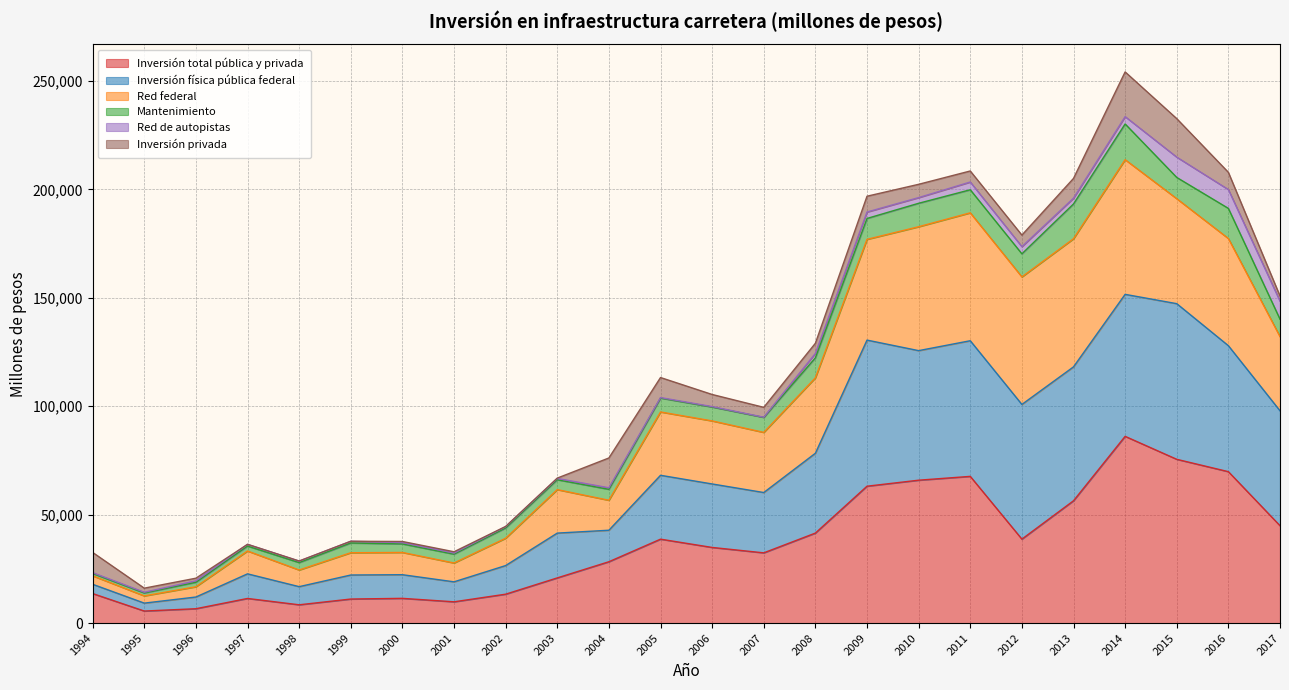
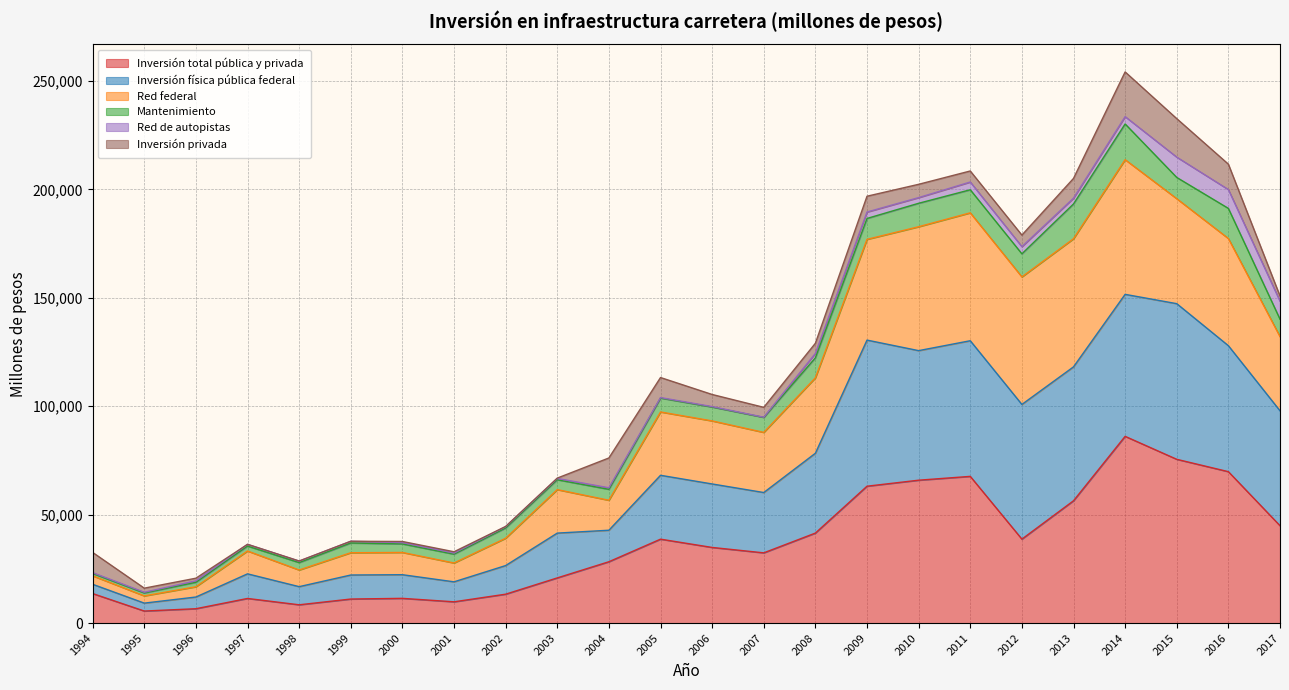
  {
    "Inversión total pública y privada": {
      "1994": "14,000",
      "1995": "6,000",
      "1996": "7,000",
      "1997": "11,000",
      "1998": "8,000",
      "1999": "11,000",
      "2000": "11,000",
      "2001": "10,000",
      "2002": "13,000",
      "2003": "21,000",
      "2004": "28,000",
      "2005": "39,000",
      "2006": "35,000",
      "2007": "32,000",
      "2008": "42,000",
      "2009": "63,000",
      "2010": "66,000",
      "2011": "68,000",
      "2012": "39,000",
      "2013": "56,000",
      "2014": "86,000",
      "2015": "76,000",
      "2016": "70,000",
      "2017": "45,000"
    },
    "Inversión física pública federal": {
      "1994": "4,000",
      "1995": "4,000",
      "1996": "5,000",
      "1997": "11,000",
      "1998": "8,000",
      "1999": "11,000",
      "2000": "11,000",
      "2001": "9,000",
      "2002": "13,000",
      "2003": "21,000",
      "2004": "15,000",
      "2005": "29,000",
      "2006": "29,000",
      "2007": "28,000",
      "2008": "37,000",
      "2009": "67,000",
      "2010": "60,000",
      "2011": "63,000",
      "2012": "62,000",
      "2013": "62,000",
      "2014": "65,000",
      "2015": "72,000",
      "2016": "58,000",
      "2017": "53,000"
    },
    "Red federal": {
      "1995": "3,000",
      "1996": "5,000",
      "1997": "11,000",
      "1998": "8,000",
      "1999": "10,000",
      "2000": "10,000",
      "2001": "9,000",
      "2002": "13,000",
      "2003": "20,000",
      "2004": "14,000",
      "2005": "29,000",
      "2006": "29,000",
      "2007": "28,000",
      "2008": "35,000",
      "2009": "46,000",
      "2010": "57,000",
      "2011": "59,000",
      "2012": "59,000",
      "2013": "59,000",
      "2014": "62,000",
      "2015": "48,000",
      "2016": "49,000",
      "2017": "34,000"
    },
    "Mantenimiento": {
      "2008": "9,000",
      "2009": "10,000",
      "2010": "11,000",
      "2011": "11,000",
      "2012": "11,000",
      "2013": "16,000",
      "2014": "16,000",
      "2015": "10,000",
      "2016": "14,000",
      "2017": "8,000"
    },
    "Red de autopistas": {
      "2008": "2,000",
      "2009": "3,000",
      "2010": "3,000",
      "2011": "4,000",
      "2012": "3,000",
      "2013": "3,000",
      "2014": "3,000",
      "2015": "9,000",
      "2016": "9,000",
      "2017": "8,000"
    },
    "Inversión privada": {
      "1994": "9,000",
      "1995": "2,000",
      "1996": "1,000",
      "2004": "14,000",
      "2005": "9,000",
      "2006": "6,000",
      "2007": "5,000",
      "2008": "5,000",
      "2009": "7,000",
      "2010": "6,000",
      "2011": "5,000",
      "2012": "5,000",
      "2013": "9,000",
      "2014": "21,000",
      "2015": "18,000",
-     "2016": "8,000",
+     "2016": "12,000",
      "2017": "2,000"
    }
  }
